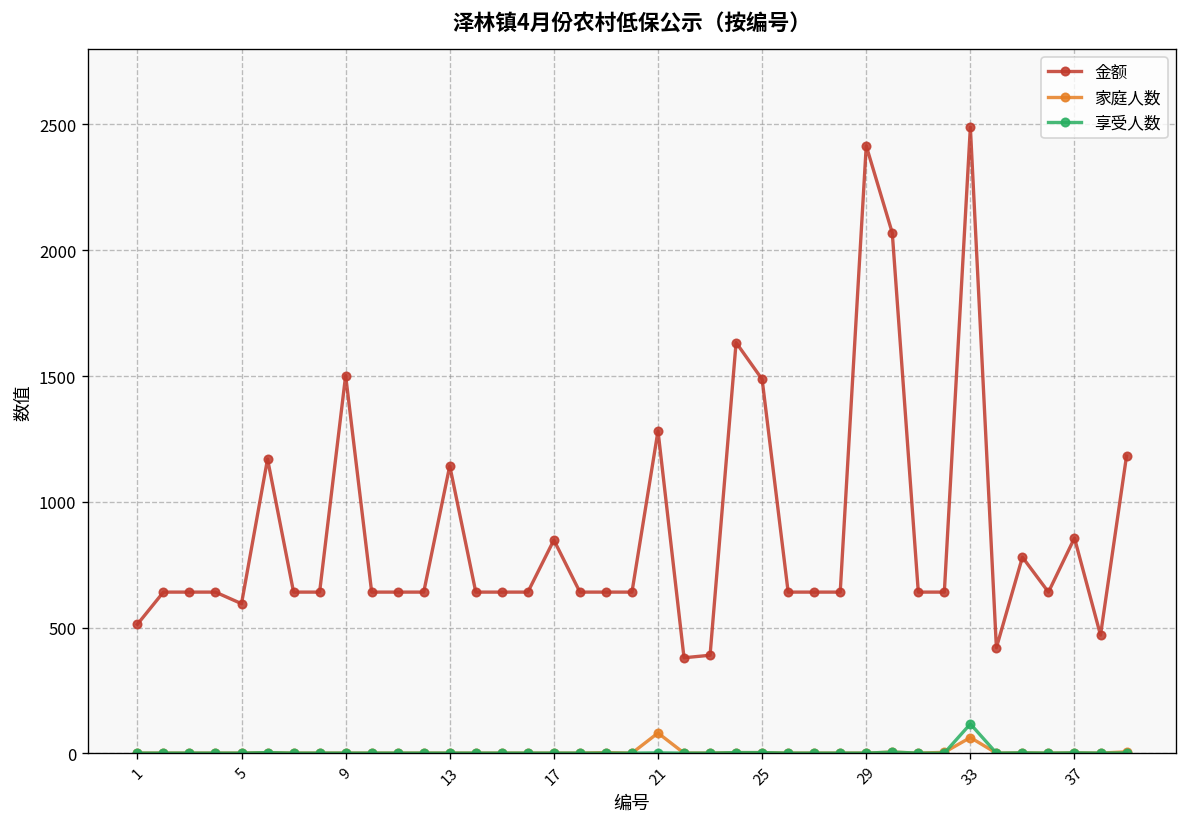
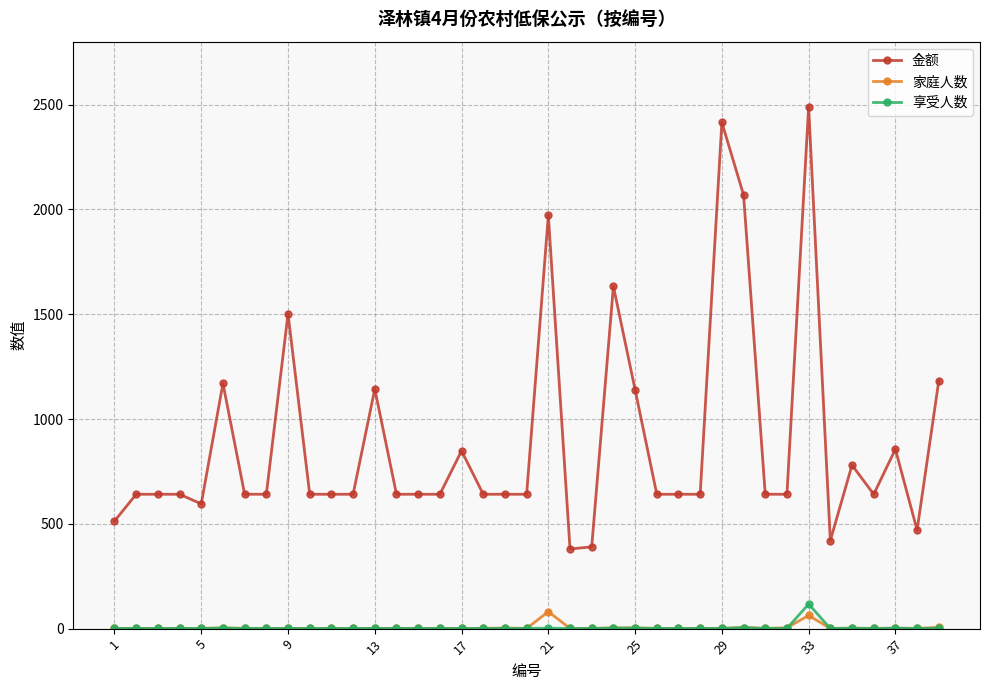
  {
    "金额": {
      "1": 510,
      "5": 600,
      "9": 1500,
      "13": 1140,
      "17": 850,
-     "21": 1280,
-     "25": 1490,
+     "21": 1970,
+     "25": 1140,
      "29": 2420,
      "33": 2490,
      "37": 860
    },
    "家庭人数": {
      "21": 80,
      "33": 60
    },
    "享受人数": {
      "21": 0,
      "33": 120
    }
  }
